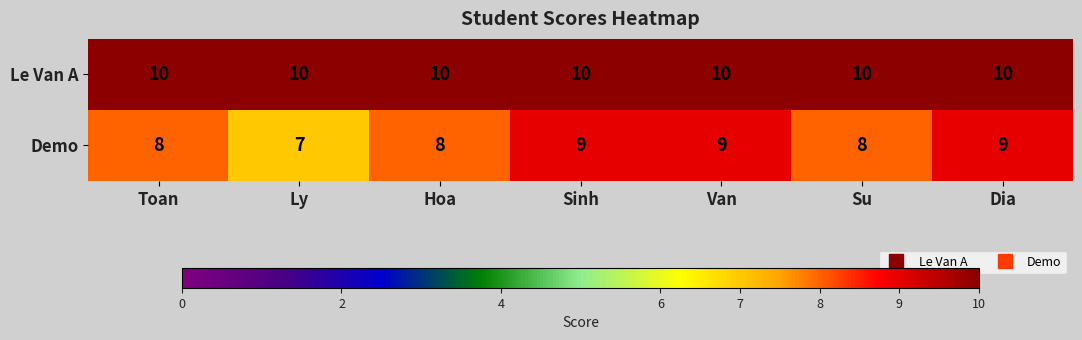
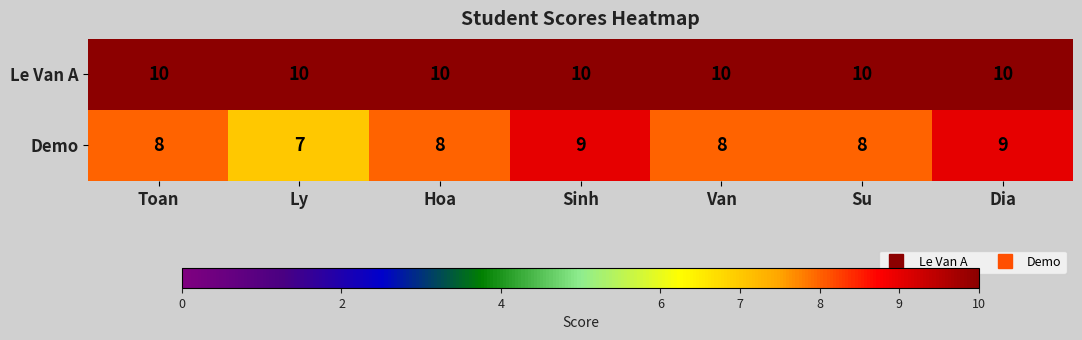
  {
    "Le Van A": {
      "Toan": 10,
      "Ly": 10,
      "Hoa": 10,
      "Sinh": 10,
      "Van": 10,
      "Su": 10,
      "Dia": 10
    },
    "Demo": {
      "Toan": 8,
      "Ly": 7,
      "Hoa": 8,
      "Sinh": 9,
-     "Van": 9,
+     "Van": 8,
      "Su": 8,
      "Dia": 9
    }
  }
